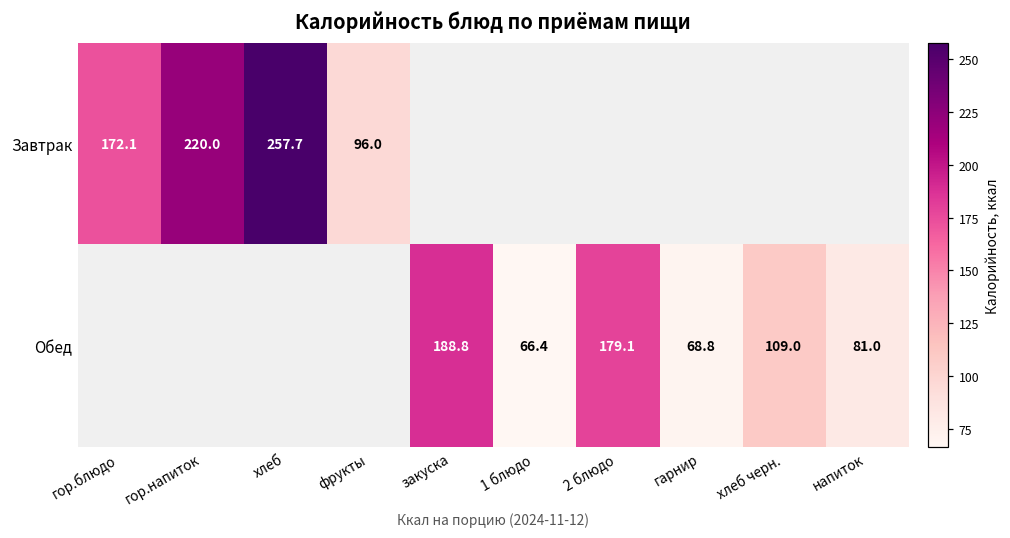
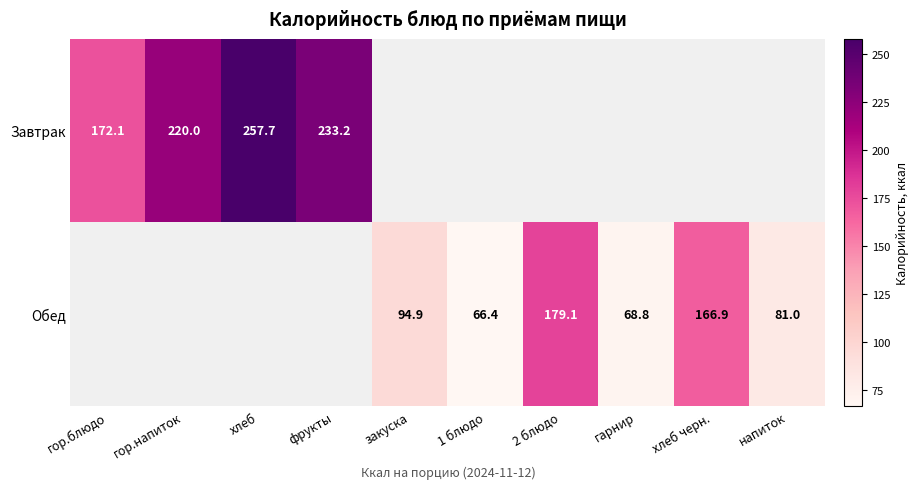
  {
    "Завтрак": {
      "гор.блюдо": 172.1,
      "гор.напиток": 220.0,
      "хлеб": 257.7,
-     "фрукты": 96.0
+     "фрукты": 233.2
    },
    "Обед": {
-     "закуска": 188.8,
+     "закуска": 94.9,
      "1 блюдо": 66.4,
      "2 блюдо": 179.1,
      "гарнир": 68.8,
-     "хлеб черн.": 109.0,
+     "хлеб черн.": 166.9,
      "напиток": 81.0
    }
  }
